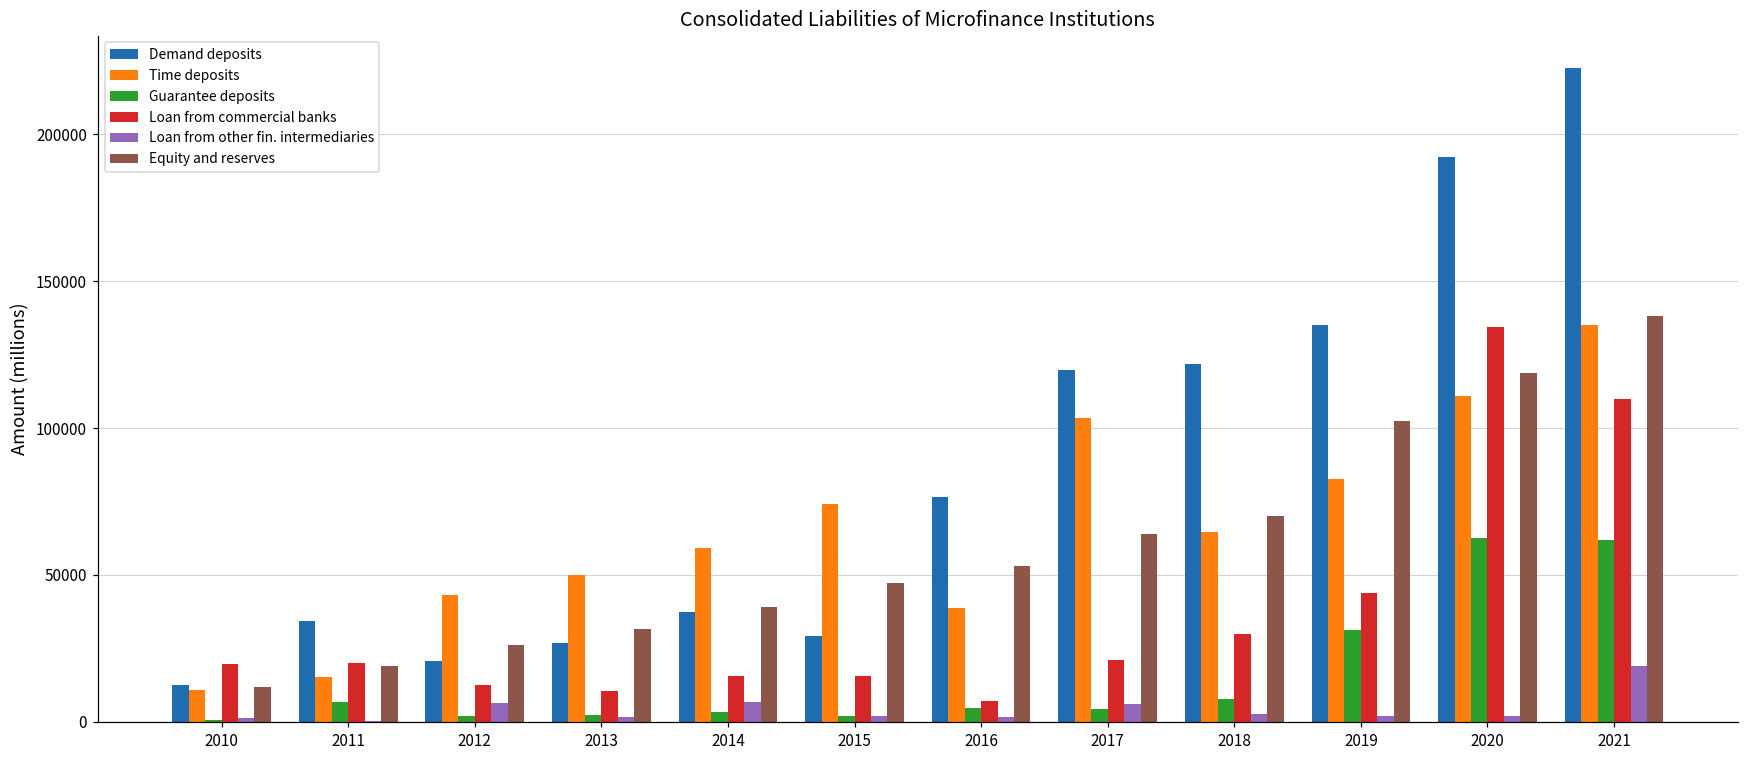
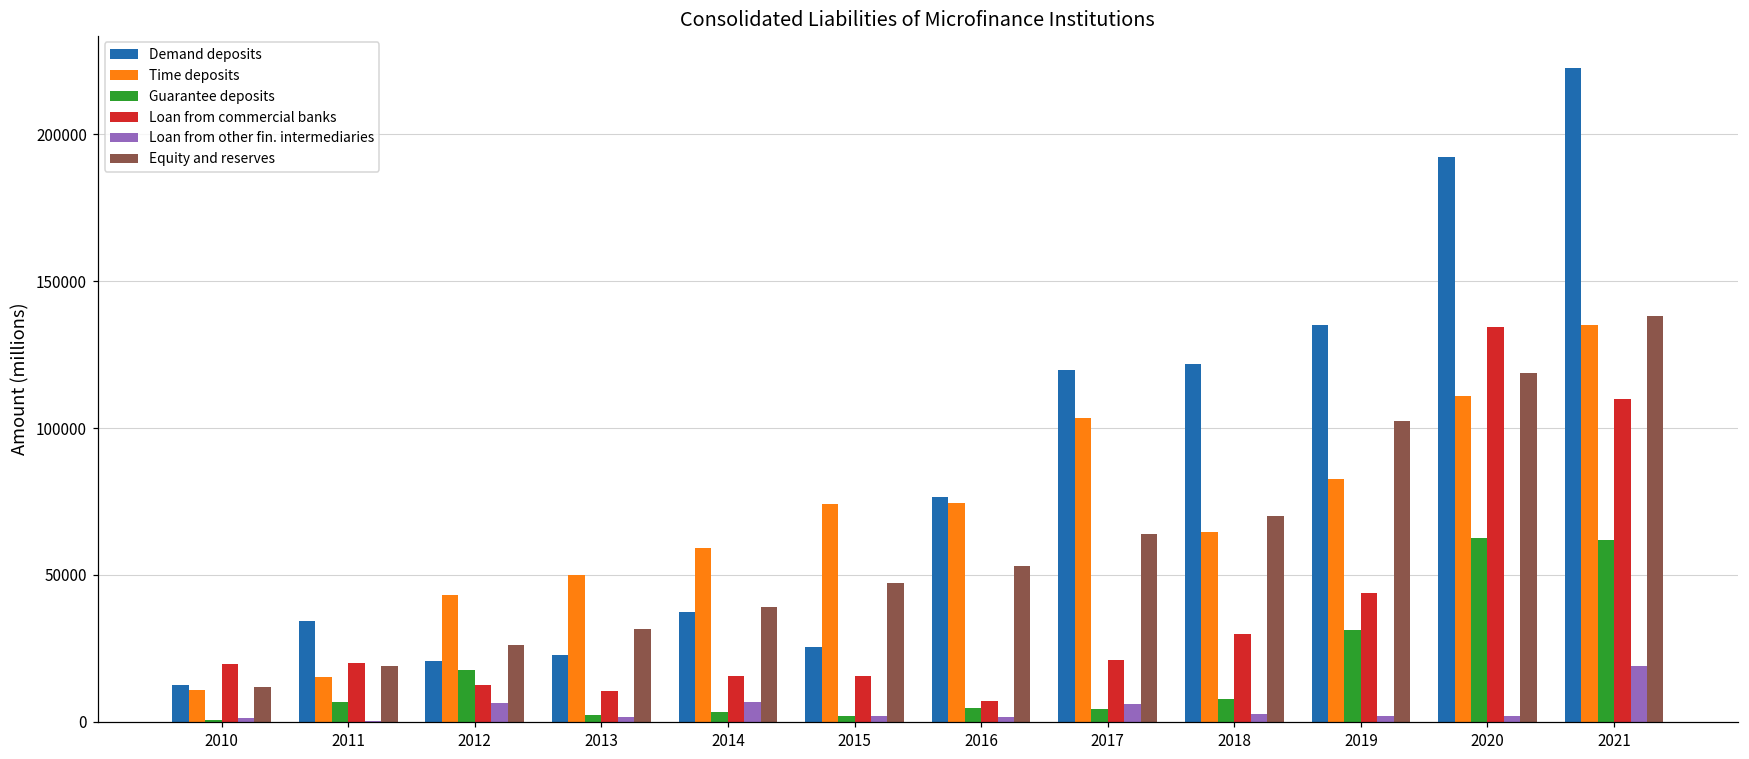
  {
    "Demand deposits": {
      "2010": 13000,
      "2011": 34000,
      "2012": 21000,
-     "2013": 27000,
+     "2013": 23000,
      "2014": 37000,
-     "2015": 29000,
+     "2015": 26000,
      "2016": 77000,
      "2017": 120000,
      "2018": 122000,
      "2019": 135000,
      "2020": 192000,
      "2021": 222000
    },
    "Time deposits": {
      "2010": 11000,
      "2011": 15000,
      "2012": 43000,
      "2013": 50000,
      "2014": 59000,
      "2015": 74000,
-     "2016": 39000,
+     "2016": 75000,
      "2017": 103000,
      "2018": 65000,
      "2019": 83000,
      "2020": 111000,
      "2021": 135000
    },
    "Guarantee deposits": {
      "2011": 7000,
-     "2012": 2000,
+     "2012": 18000,
      "2013": 2000,
      "2014": 3000,
      "2015": 2000,
      "2016": 5000,
      "2017": 5000,
      "2018": 8000,
      "2019": 31000,
      "2020": 62000,
      "2021": 62000
    },
    "Loan from commercial banks": {
      "2010": 20000,
      "2011": 20000,
      "2012": 13000,
      "2013": 11000,
      "2014": 16000,
      "2015": 16000,
      "2016": 7000,
      "2017": 21000,
      "2018": 30000,
      "2019": 44000,
      "2020": 134000,
      "2021": 110000
    },
    "Loan from other fin. intermediaries": {
      "2010": 1000,
      "2012": 6000,
      "2013": 2000,
      "2014": 7000,
      "2015": 2000,
      "2016": 2000,
      "2017": 6000,
      "2018": 3000,
      "2019": 2000,
      "2020": 2000,
      "2021": 19000
    },
    "Equity and reserves": {
      "2010": 12000,
      "2011": 19000,
      "2012": 26000,
      "2013": 32000,
      "2014": 39000,
      "2015": 47000,
      "2016": 53000,
      "2017": 64000,
      "2018": 70000,
      "2019": 102000,
      "2020": 119000,
      "2021": 138000
    }
  }
